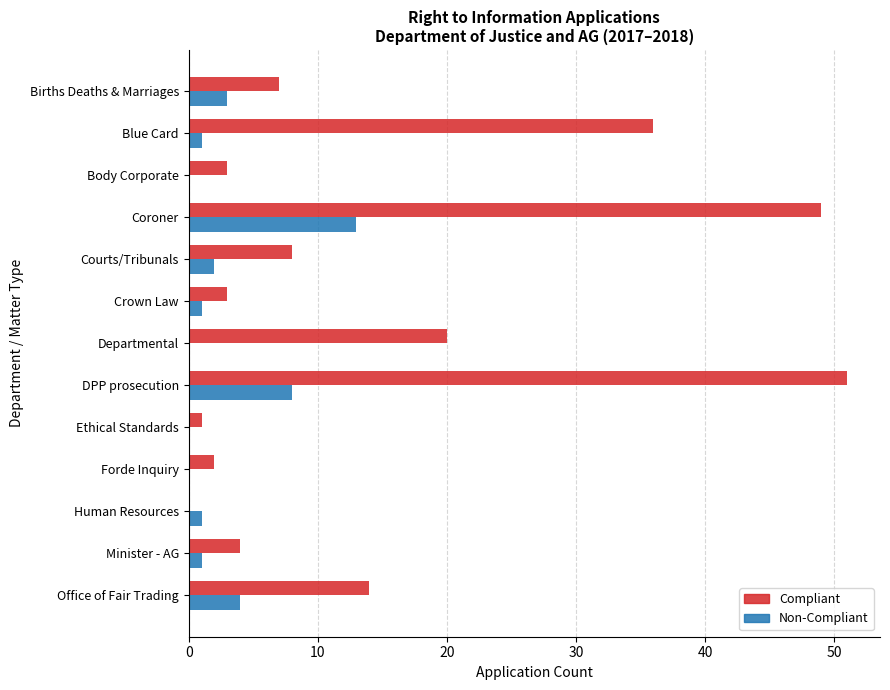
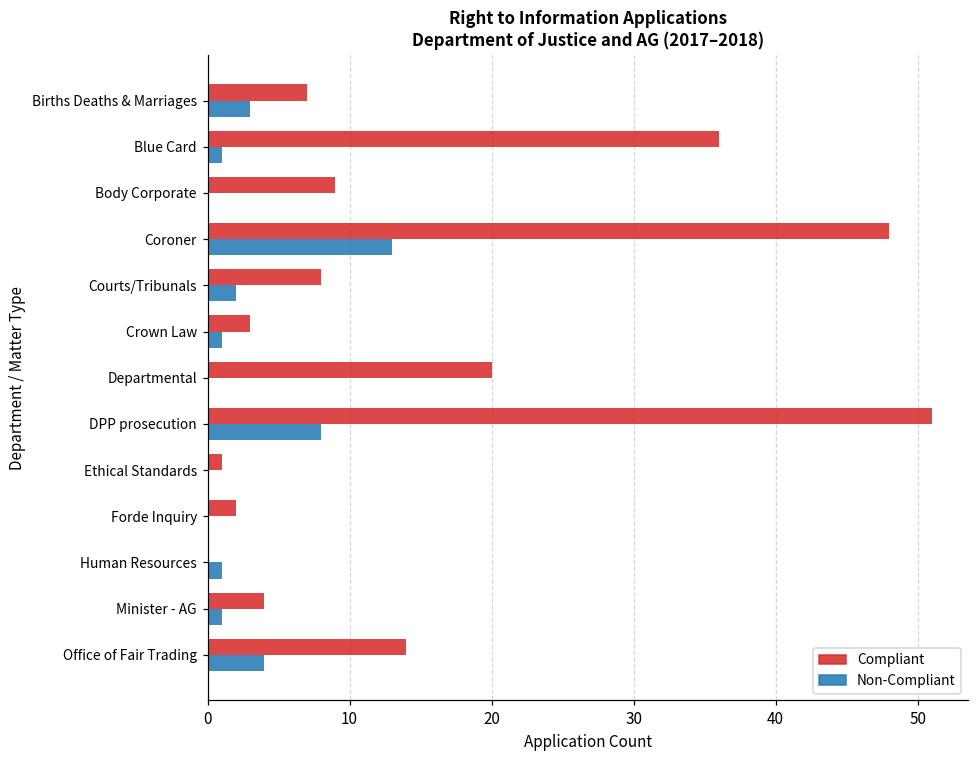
  {
    "Compliant": {
      "Births Deaths & Marriages": 7,
      "Blue Card": 36,
-     "Body Corporate": 3,
-     "Coroner": 49,
+     "Body Corporate": 9,
+     "Coroner": 48,
      "Courts/Tribunals": 8,
      "Crown Law": 3,
      "Departmental": 20,
      "DPP prosecution": 51,
      "Ethical Standards": 1,
      "Forde Inquiry": 2,
      "Human Resources": 0,
      "Minister - AG": 4,
      "Office of Fair Trading": 14
    },
    "Non-Compliant": {
      "Births Deaths & Marriages": 3,
      "Blue Card": 1,
      "Body Corporate": 0,
      "Coroner": 13,
      "Courts/Tribunals": 2,
      "Crown Law": 1,
      "Departmental": 0,
      "DPP prosecution": 8,
      "Ethical Standards": 0,
      "Forde Inquiry": 0,
      "Human Resources": 1,
      "Minister - AG": 1,
      "Office of Fair Trading": 4
    }
  }
